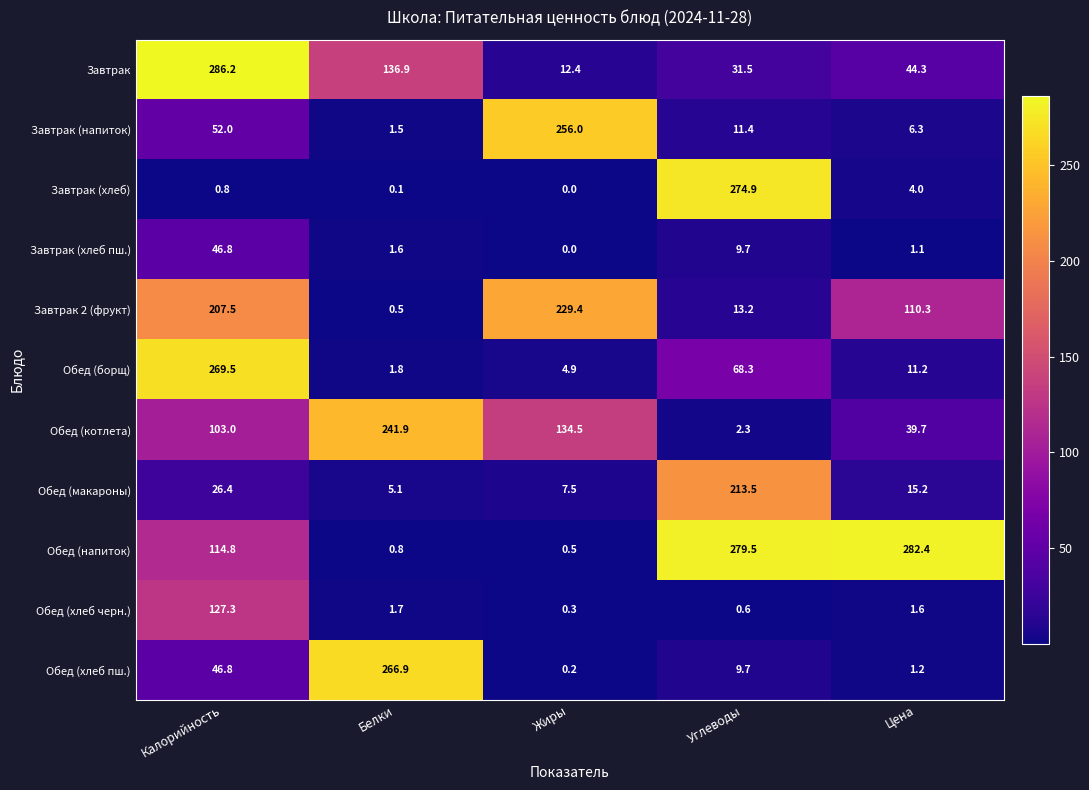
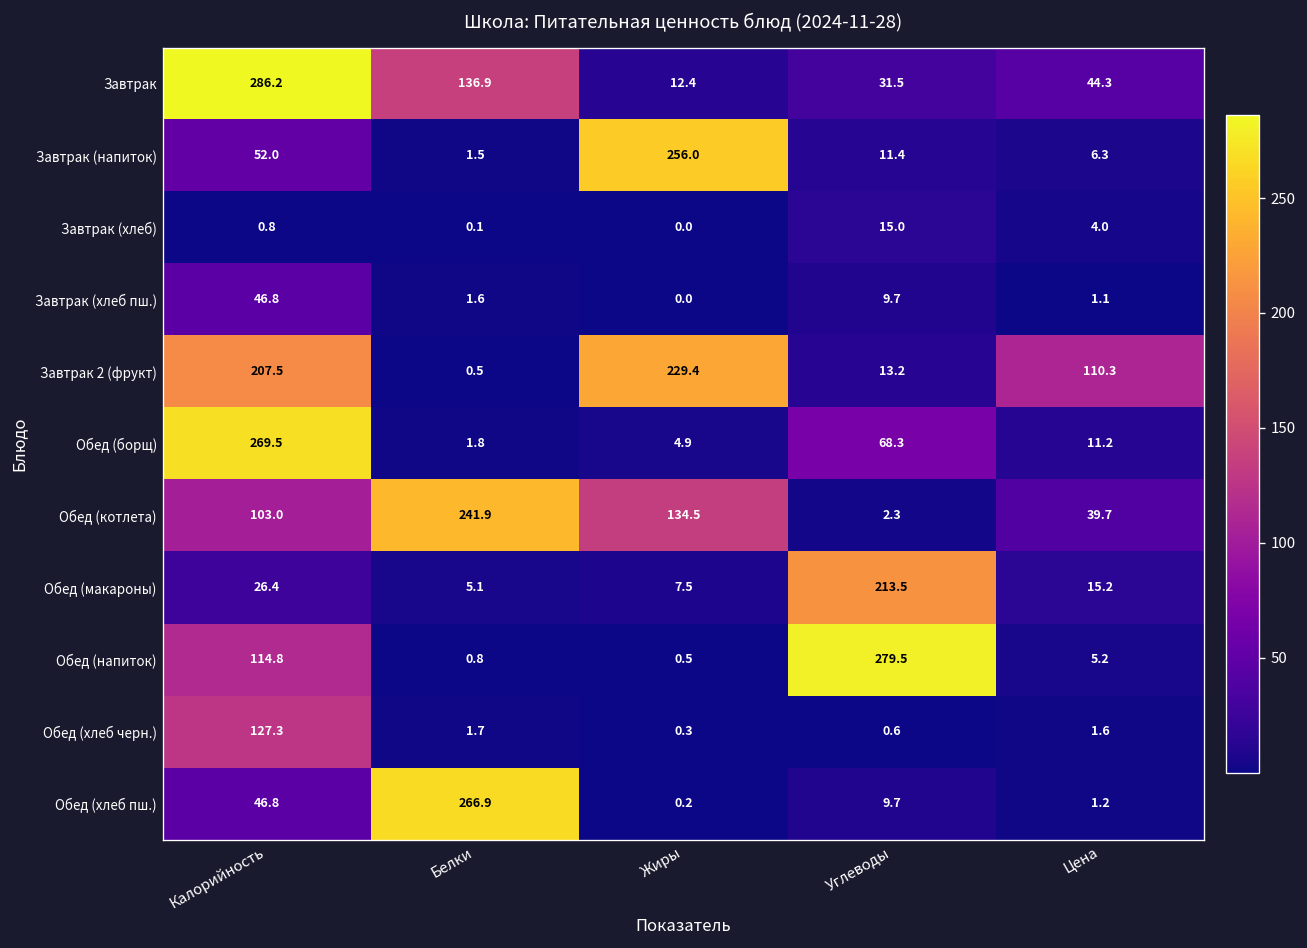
  {
    "Завтрак": {
      "Калорийность": 286.2,
      "Белки": 136.9,
      "Жиры": 12.4,
      "Углеводы": 31.5,
      "Цена": 44.3
    },
    "Завтрак (напиток)": {
      "Калорийность": 52.0,
      "Белки": 1.5,
      "Жиры": 256.0,
      "Углеводы": 11.4,
      "Цена": 6.3
    },
    "Завтрак (хлеб)": {
      "Калорийность": 0.8,
      "Белки": 0.1,
      "Жиры": 0.0,
-     "Углеводы": 274.9,
+     "Углеводы": 15.0,
      "Цена": 4.0
    },
    "Завтрак (хлеб пш.)": {
      "Калорийность": 46.8,
      "Белки": 1.6,
      "Жиры": 0.0,
      "Углеводы": 9.7,
      "Цена": 1.1
    },
    "Завтрак 2 (фрукт)": {
      "Калорийность": 207.5,
      "Белки": 0.5,
      "Жиры": 229.4,
      "Углеводы": 13.2,
      "Цена": 110.3
    },
    "Обед (борщ)": {
      "Калорийность": 269.5,
      "Белки": 1.8,
      "Жиры": 4.9,
      "Углеводы": 68.3,
      "Цена": 11.2
    },
    "Обед (котлета)": {
      "Калорийность": 103.0,
      "Белки": 241.9,
      "Жиры": 134.5,
      "Углеводы": 2.3,
      "Цена": 39.7
    },
    "Обед (макароны)": {
      "Калорийность": 26.4,
      "Белки": 5.1,
      "Жиры": 7.5,
      "Углеводы": 213.5,
      "Цена": 15.2
    },
    "Обед (напиток)": {
      "Калорийность": 114.8,
      "Белки": 0.8,
      "Жиры": 0.5,
      "Углеводы": 279.5,
-     "Цена": 282.4
+     "Цена": 5.2
    },
    "Обед (хлеб черн.)": {
      "Калорийность": 127.3,
      "Белки": 1.7,
      "Жиры": 0.3,
      "Углеводы": 0.6,
      "Цена": 1.6
    },
    "Обед (хлеб пш.)": {
      "Калорийность": 46.8,
      "Белки": 266.9,
      "Жиры": 0.2,
      "Углеводы": 9.7,
      "Цена": 1.2
    }
  }
